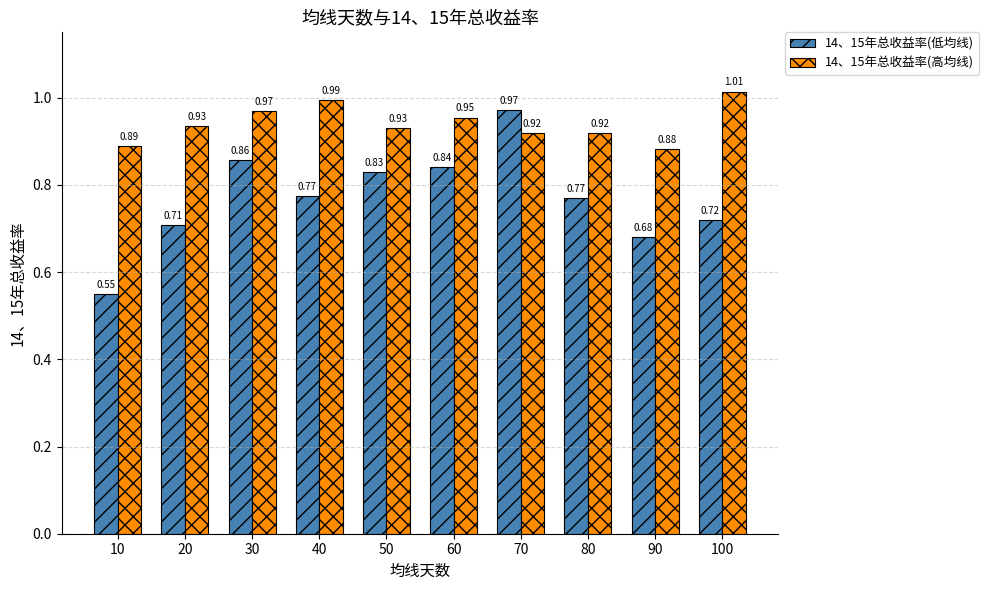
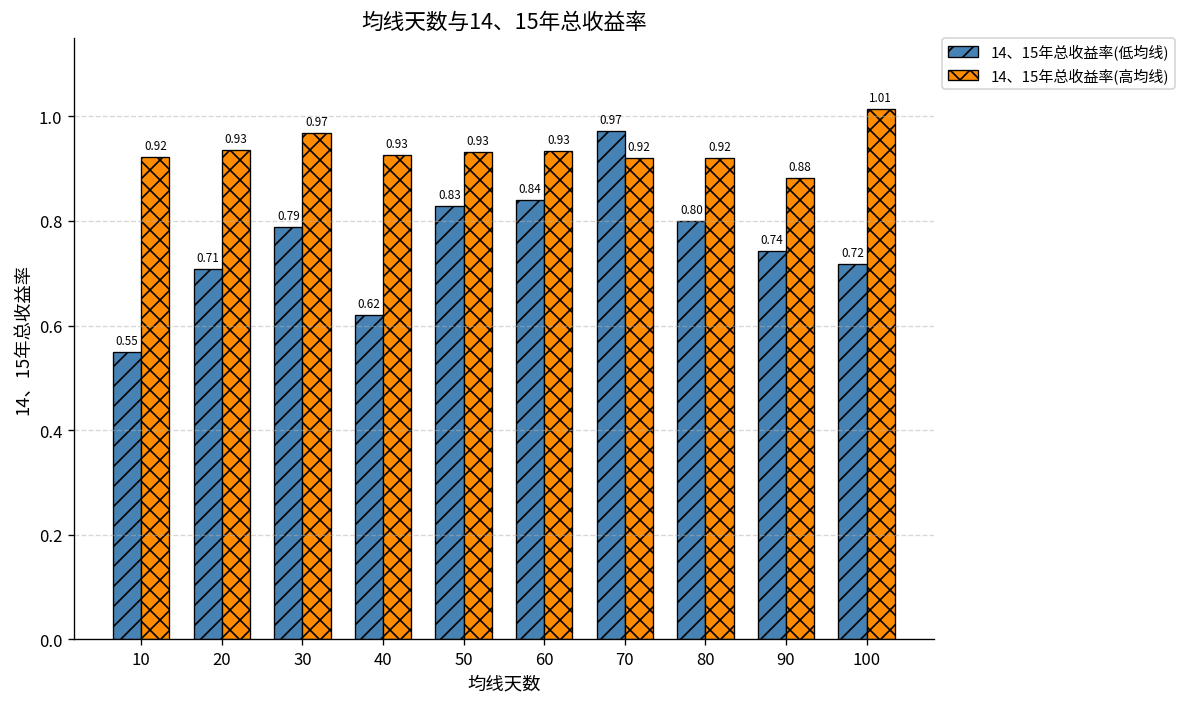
  {
    "14、15年总收益率(低均线)": {
      "10": 0.55,
      "20": 0.71,
-     "30": 0.86,
-     "40": 0.77,
+     "30": 0.79,
+     "40": 0.62,
      "50": 0.83,
      "60": 0.84,
      "70": 0.97,
-     "80": 0.77,
-     "90": 0.68,
+     "80": 0.80,
+     "90": 0.74,
      "100": 0.72
    },
    "14、15年总收益率(高均线)": {
-     "10": 0.89,
+     "10": 0.92,
      "20": 0.93,
      "30": 0.97,
-     "40": 0.99,
+     "40": 0.93,
      "50": 0.93,
-     "60": 0.95,
+     "60": 0.93,
      "70": 0.92,
      "80": 0.92,
      "90": 0.88,
      "100": 1.01
    }
  }
